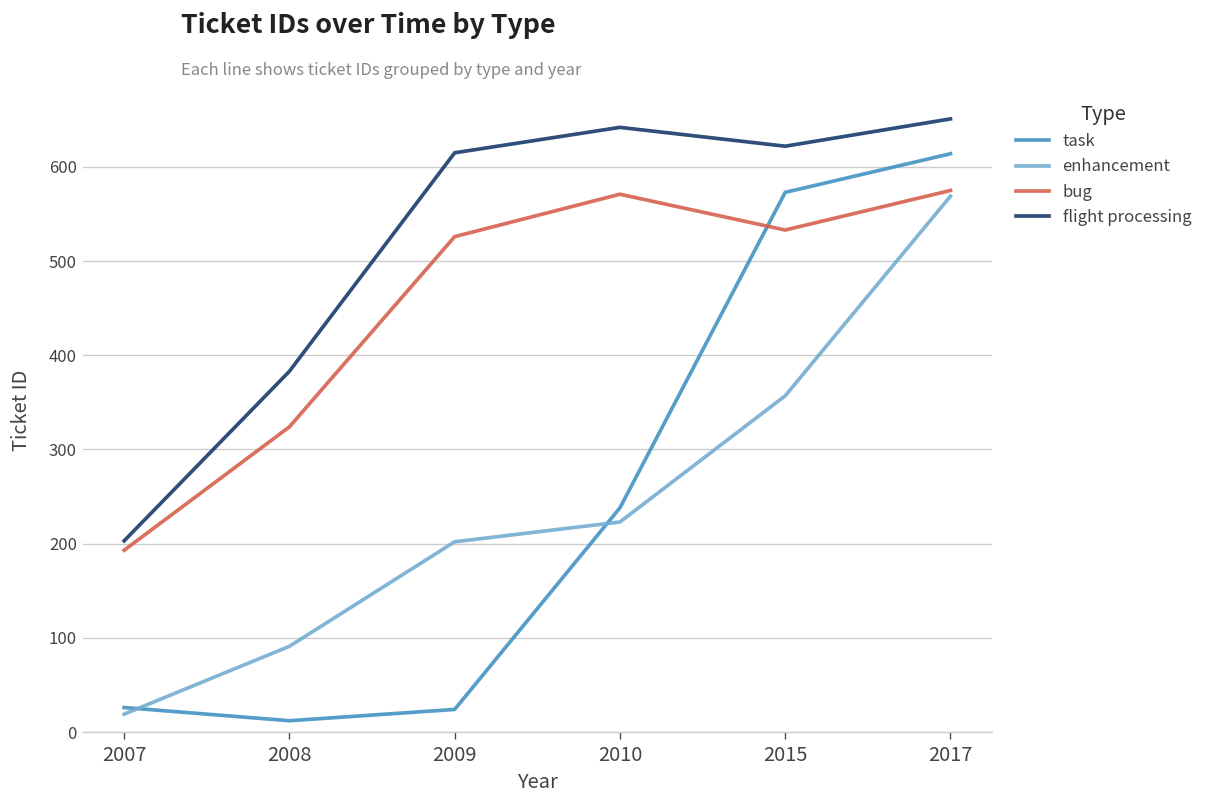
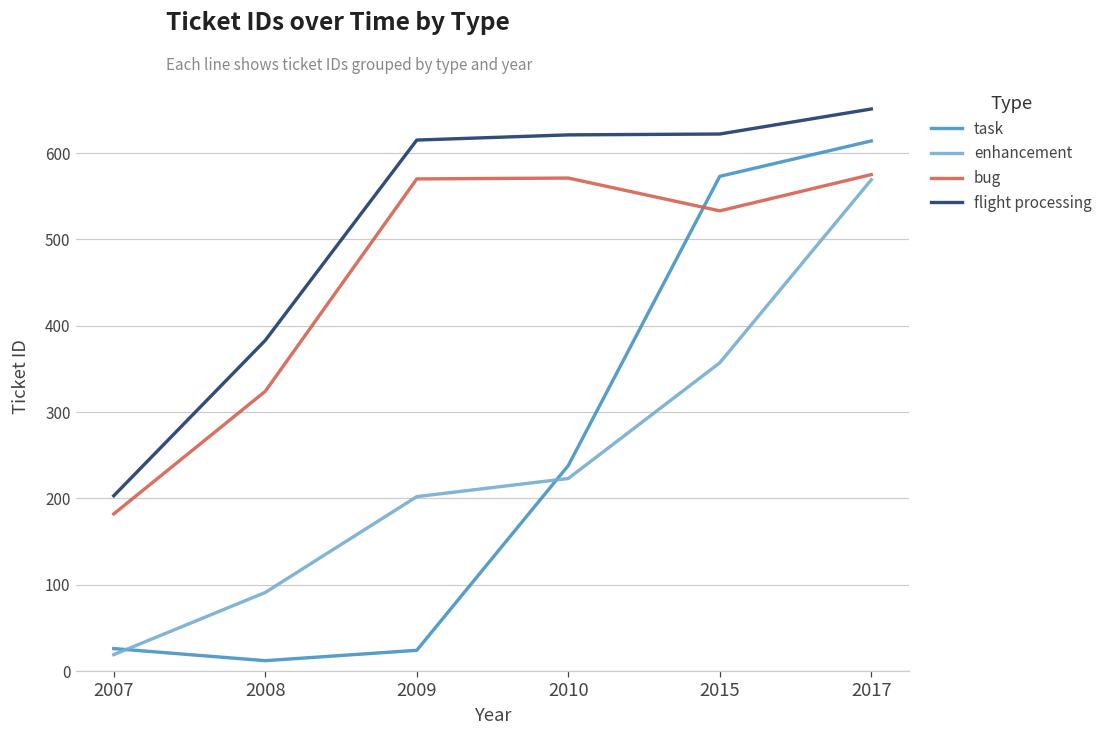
  {
    "bug": {
-     "2007": 190,
+     "2007": 180,
      "2008": 320,
-     "2009": 530,
+     "2009": 570,
      "2010": 570,
      "2015": 530,
      "2017": 580
    },
    "flight processing": {
      "2007": 200,
      "2008": 380,
      "2009": 620,
-     "2010": 640,
+     "2010": 620,
      "2015": 620,
      "2017": 650
    }
  }
